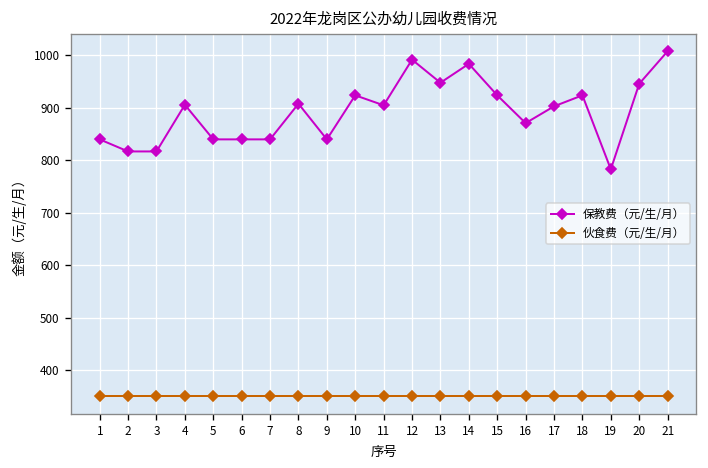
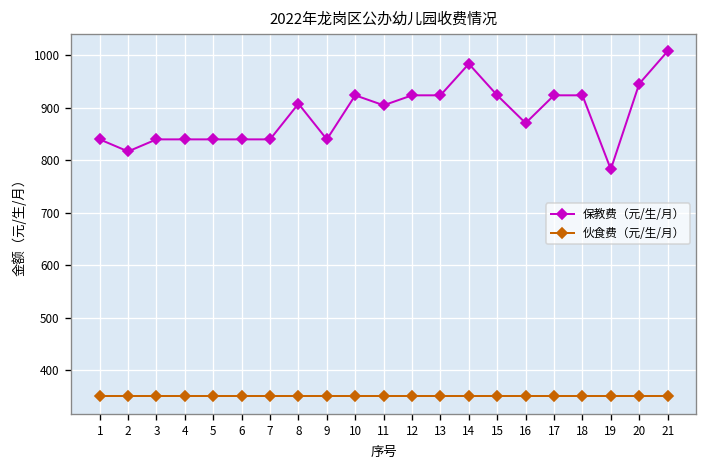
  {
    "保教费（元/生/月）": {
      "1": 840,
      "2": 820,
-     "3": 820,
-     "4": 910,
+     "3": 840,
+     "4": 840,
      "5": 840,
      "6": 840,
      "7": 840,
      "8": 910,
      "9": 840,
      "10": 920,
      "11": 910,
-     "12": 990,
-     "13": 950,
+     "12": 920,
+     "13": 920,
      "14": 980,
      "15": 920,
      "16": 870,
-     "17": 900,
+     "17": 920,
      "18": 920,
      "19": 780,
      "20": 950,
      "21": 1010
    },
    "伙食费（元/生/月）": {
      "1": 350,
      "2": 350,
      "3": 350,
      "4": 350,
      "5": 350,
      "6": 350,
      "7": 350,
      "8": 350,
      "9": 350,
      "10": 350,
      "11": 350,
      "12": 350,
      "13": 350,
      "14": 350,
      "15": 350,
      "16": 350,
      "17": 350,
      "18": 350,
      "19": 350,
      "20": 350,
      "21": 350
    }
  }
